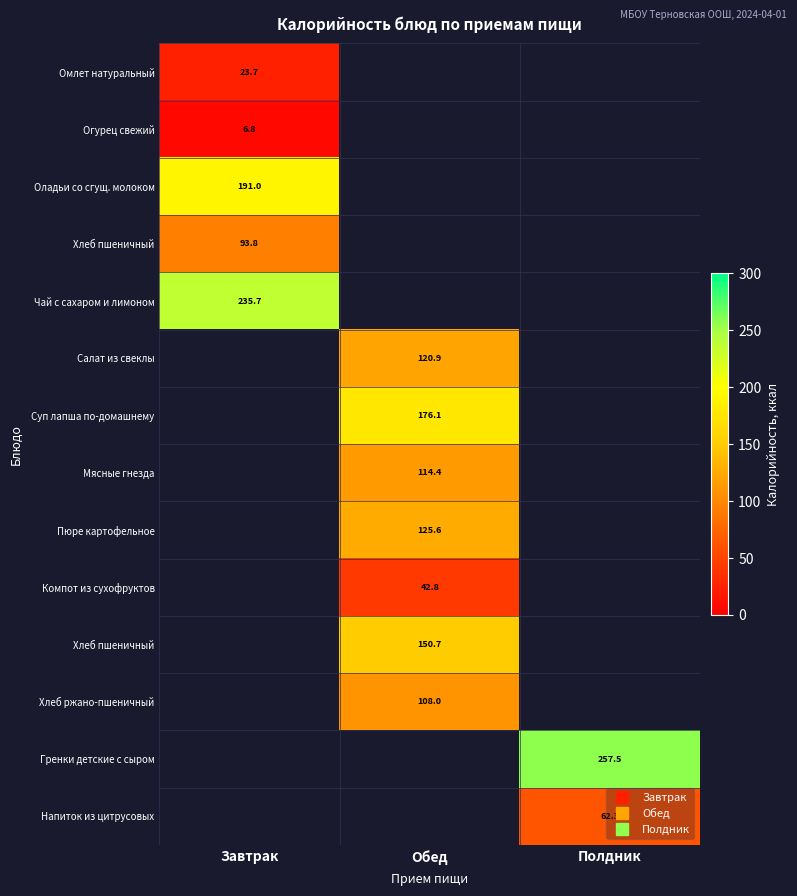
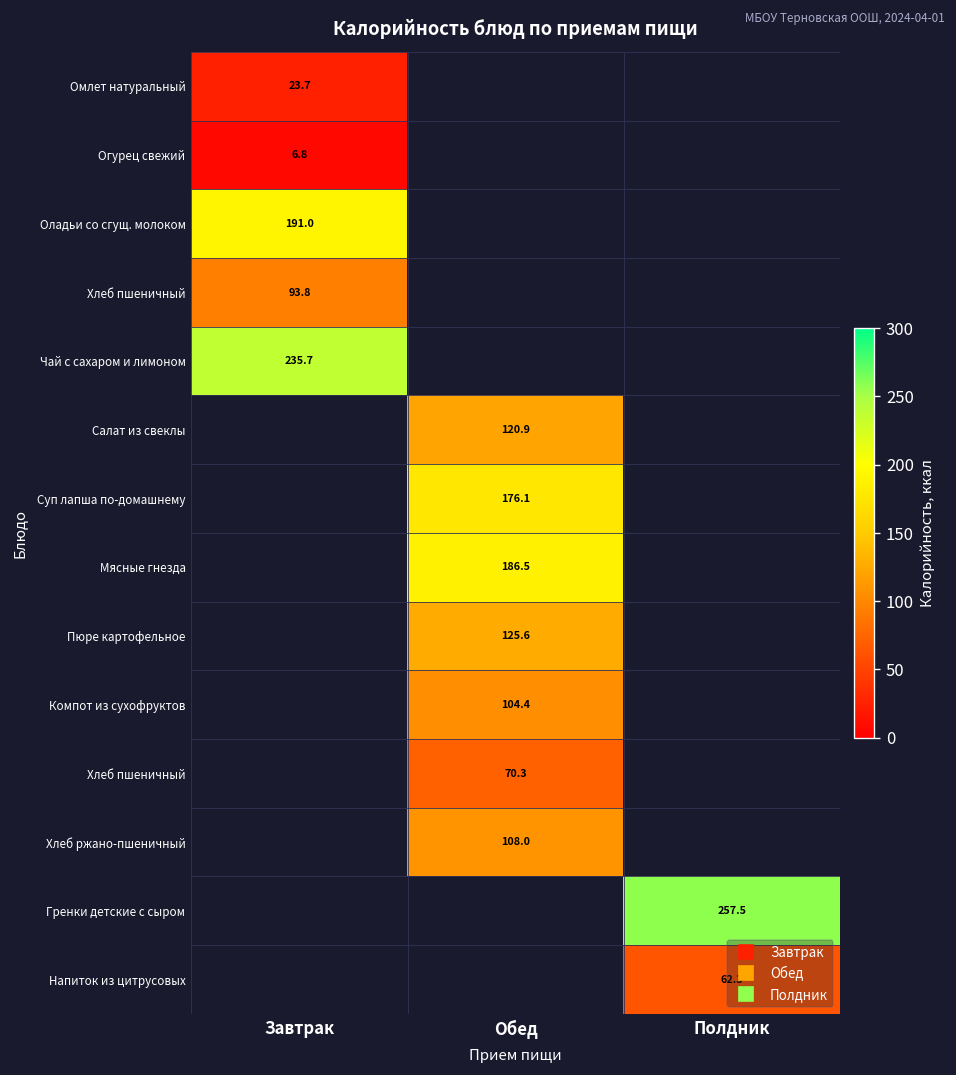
  {
    "Омлет натуральный": {
      "Завтрак": 23.7
    },
    "Огурец свежий": {
      "Завтрак": 6.8
    },
    "Оладьи со сгущ. молоком": {
      "Завтрак": 191.0
    },
    "Хлеб пшеничный": {
      "Завтрак": 93.8,
-     "Обед": 150.7
+     "Обед": 70.3
    },
    "Чай с сахаром и лимоном": {
      "Завтрак": 235.7
    },
    "Салат из свеклы": {
      "Обед": 120.9
    },
    "Суп лапша по-домашнему": {
      "Обед": 176.1
    },
    "Мясные гнезда": {
-     "Обед": 114.4
+     "Обед": 186.5
    },
    "Пюре картофельное": {
      "Обед": 125.6
    },
    "Компот из сухофруктов": {
-     "Обед": 42.8
+     "Обед": 104.4
    },
    "Хлеб ржано-пшеничный": {
      "Обед": 108.0
    },
    "Гренки детские с сыром": {
      "Полдник": 257.5
    }
  }
